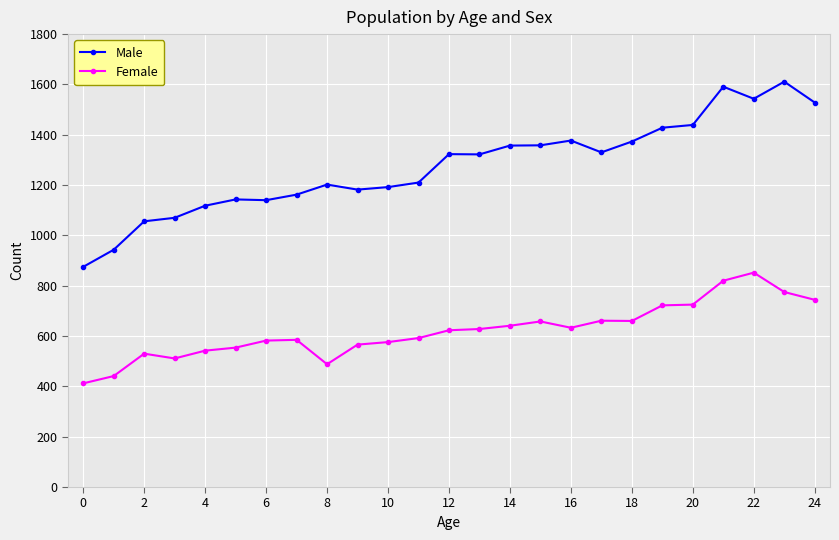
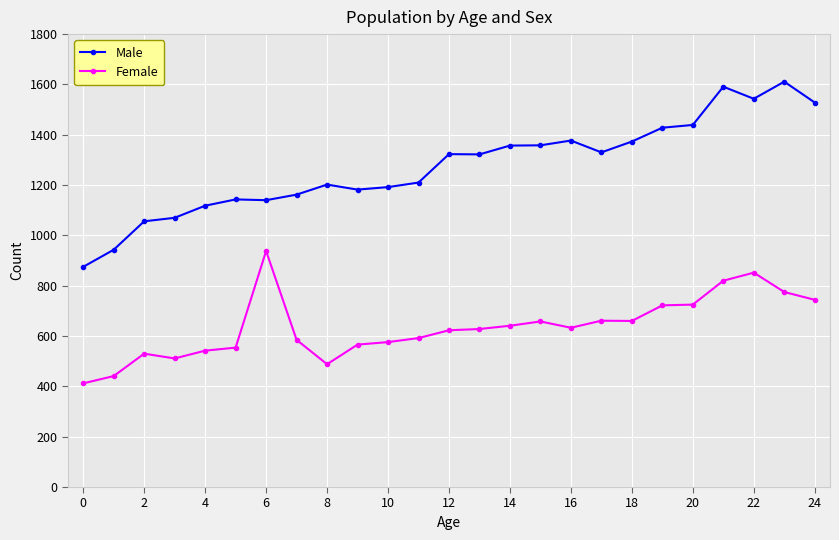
  {
    "Male": {
      "0": 880,
      "2": 1060,
      "4": 1120,
      "6": 1140,
      "8": 1200,
      "10": 1190,
      "12": 1320,
      "14": 1360,
      "16": 1380,
      "18": 1370,
      "20": 1440,
      "22": 1540,
      "24": 1530
    },
    "Female": {
      "0": 410,
      "2": 530,
      "4": 540,
-     "6": 580,
+     "6": 940,
      "8": 490,
      "10": 580,
      "12": 620,
      "14": 640,
      "16": 630,
      "18": 660,
      "20": 730,
      "22": 850,
      "24": 740
    }
  }
